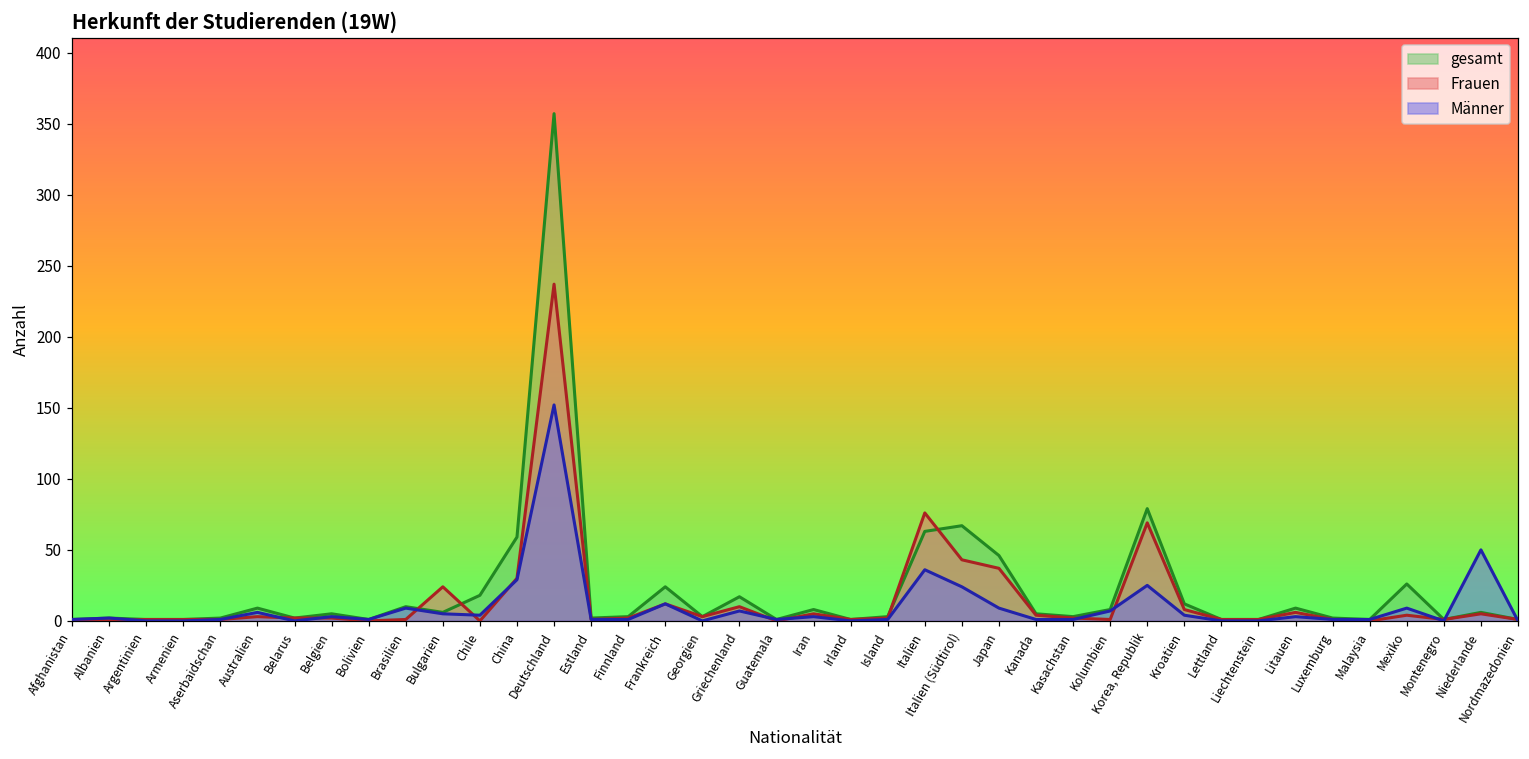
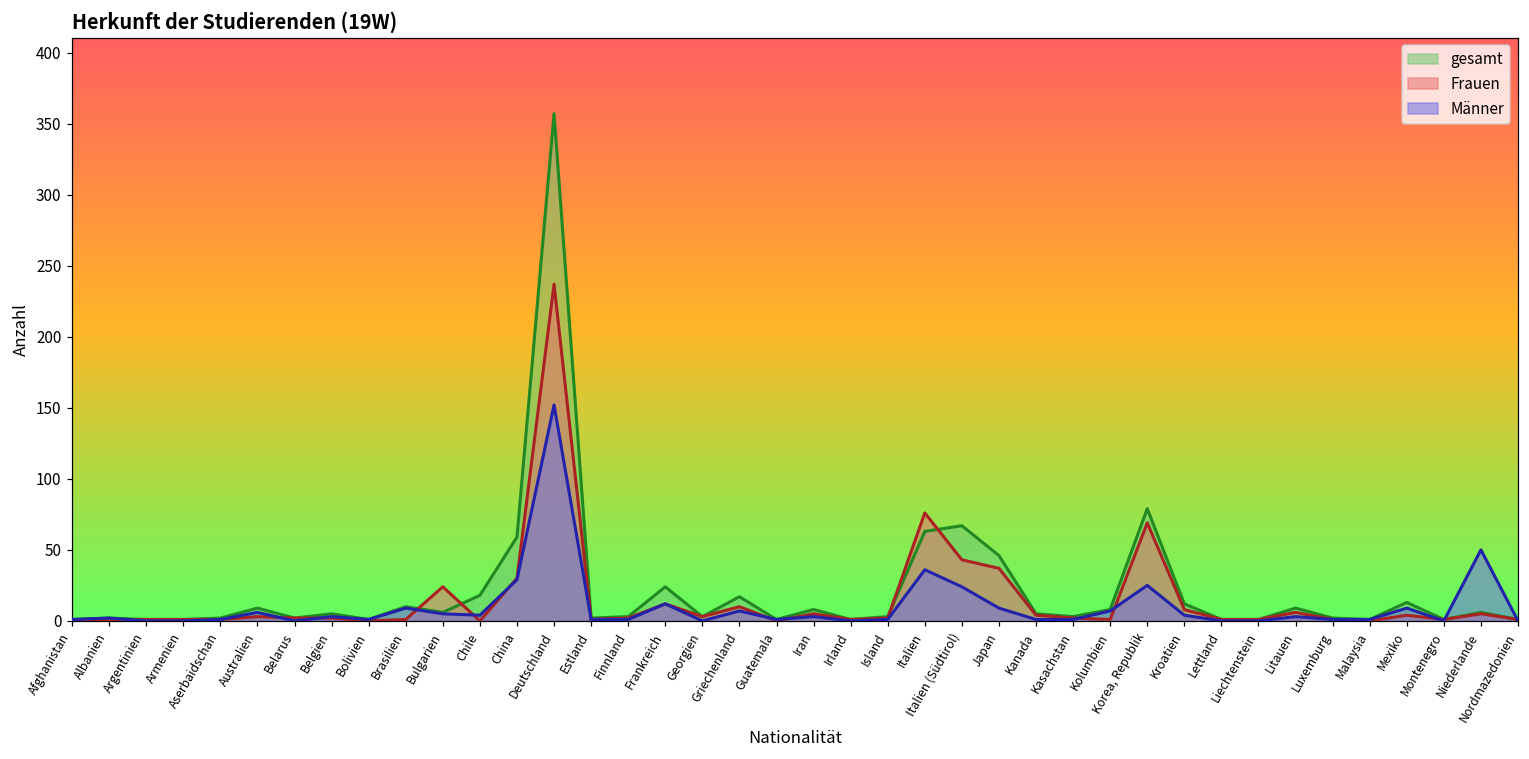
  {
    "gesamt": {
      "Australien": 9,
      "Belgien": 5,
      "Chile": 18,
      "China": 59,
      "Deutschland": 357,
      "Frankreich": 24,
      "Griechenland": 17,
      "Iran": 8,
      "Italien": 63,
      "Italien (Südtirol)": 67,
      "Japan": 46,
      "Korea, Republik": 79,
      "Kroatien": 12,
      "Litauen": 9,
-     "Mexiko": 26
+     "Mexiko": 13
    },
    "Frauen": {
      "Albanien": 0,
      "Australien": 3,
      "Brasilien": 1,
      "Bulgarien": 24,
      "Chile": 0,
      "Deutschland": 237,
      "Griechenland": 10,
      "Iran": 5,
      "Italien": 76,
      "Italien (Südtirol)": 43,
      "Japan": 37,
      "Kolumbien": 1,
      "Korea, Republik": 69,
      "Kroatien": 8,
      "Litauen": 6,
      "Mexiko": 4
    },
    "Männer": {
      "Australien": 6,
      "Belarus": 0,
      "Chile": 4,
      "Deutschland": 152,
      "Georgien": 0,
      "Griechenland": 7,
      "Iran": 3,
      "Italien": 36,
      "Italien (Südtirol)": 24,
      "Japan": 9,
      "Kanada": 1,
      "Korea, Republik": 25,
      "Kroatien": 4,
      "Litauen": 3,
      "Mexiko": 9,
      "Niederlande": 50
    }
  }
